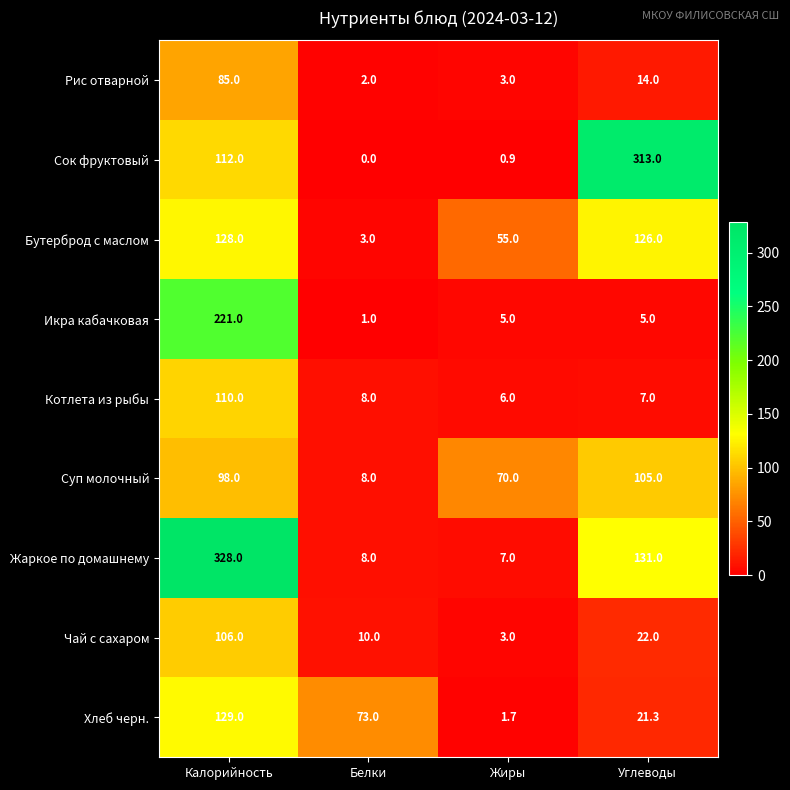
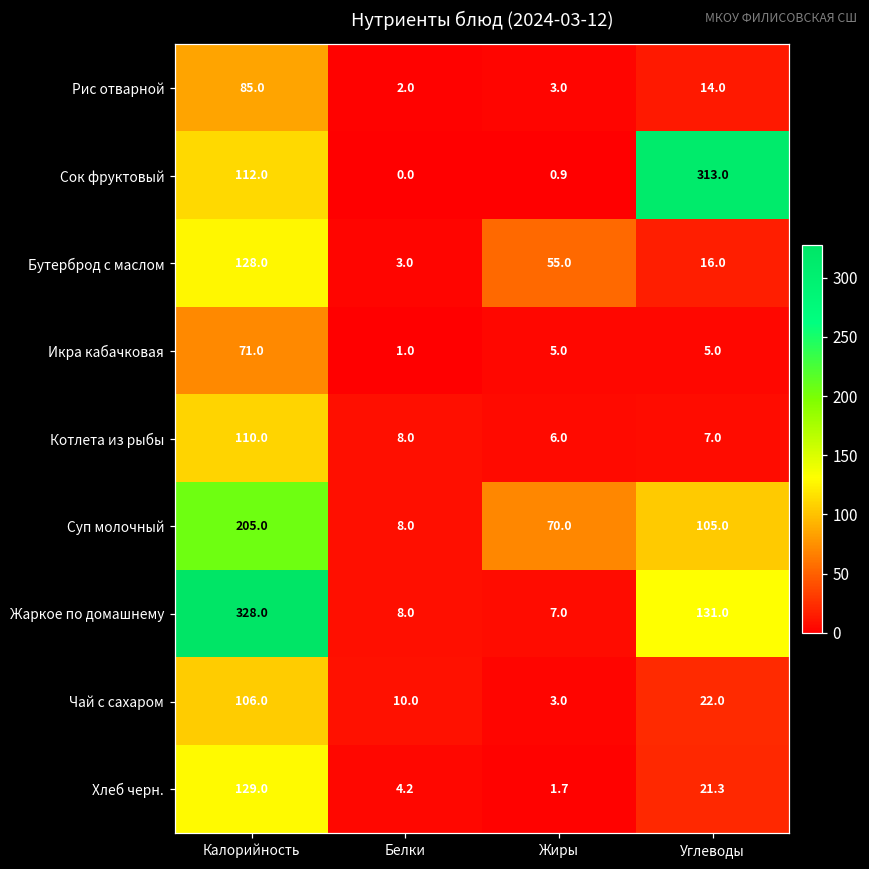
  {
    "Рис отварной": {
      "Калорийность": 85.0,
      "Белки": 2.0,
      "Жиры": 3.0,
      "Углеводы": 14.0
    },
    "Сок фруктовый": {
      "Калорийность": 112.0,
      "Белки": 0.0,
      "Жиры": 0.9,
      "Углеводы": 313.0
    },
    "Бутерброд с маслом": {
      "Калорийность": 128.0,
      "Белки": 3.0,
      "Жиры": 55.0,
-     "Углеводы": 126.0
+     "Углеводы": 16.0
    },
    "Икра кабачковая": {
-     "Калорийность": 221.0,
+     "Калорийность": 71.0,
      "Белки": 1.0,
      "Жиры": 5.0,
      "Углеводы": 5.0
    },
    "Котлета из рыбы": {
      "Калорийность": 110.0,
      "Белки": 8.0,
      "Жиры": 6.0,
      "Углеводы": 7.0
    },
    "Суп молочный": {
-     "Калорийность": 98.0,
+     "Калорийность": 205.0,
      "Белки": 8.0,
      "Жиры": 70.0,
      "Углеводы": 105.0
    },
    "Жаркое по домашнему": {
      "Калорийность": 328.0,
      "Белки": 8.0,
      "Жиры": 7.0,
      "Углеводы": 131.0
    },
    "Чай с сахаром": {
      "Калорийность": 106.0,
      "Белки": 10.0,
      "Жиры": 3.0,
      "Углеводы": 22.0
    },
    "Хлеб черн.": {
      "Калорийность": 129.0,
-     "Белки": 73.0,
+     "Белки": 4.2,
      "Жиры": 1.7,
      "Углеводы": 21.3
    }
  }
